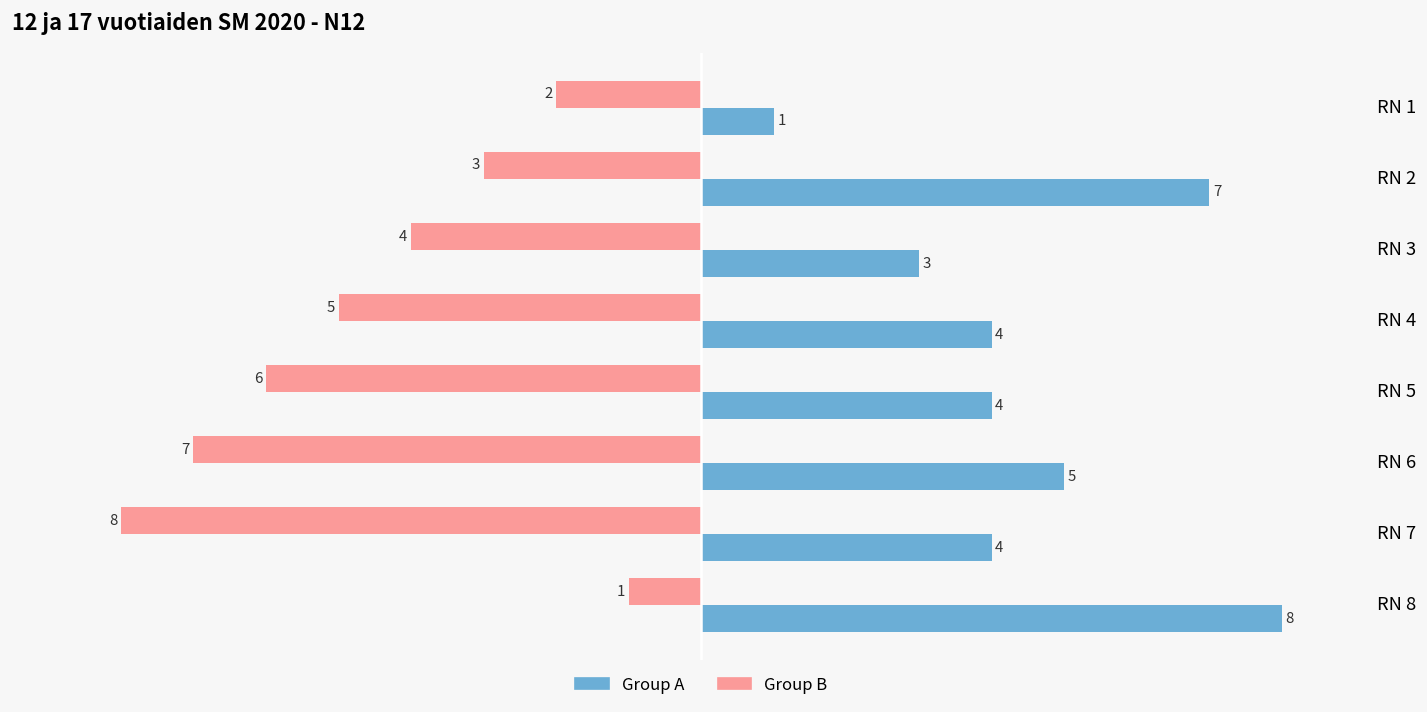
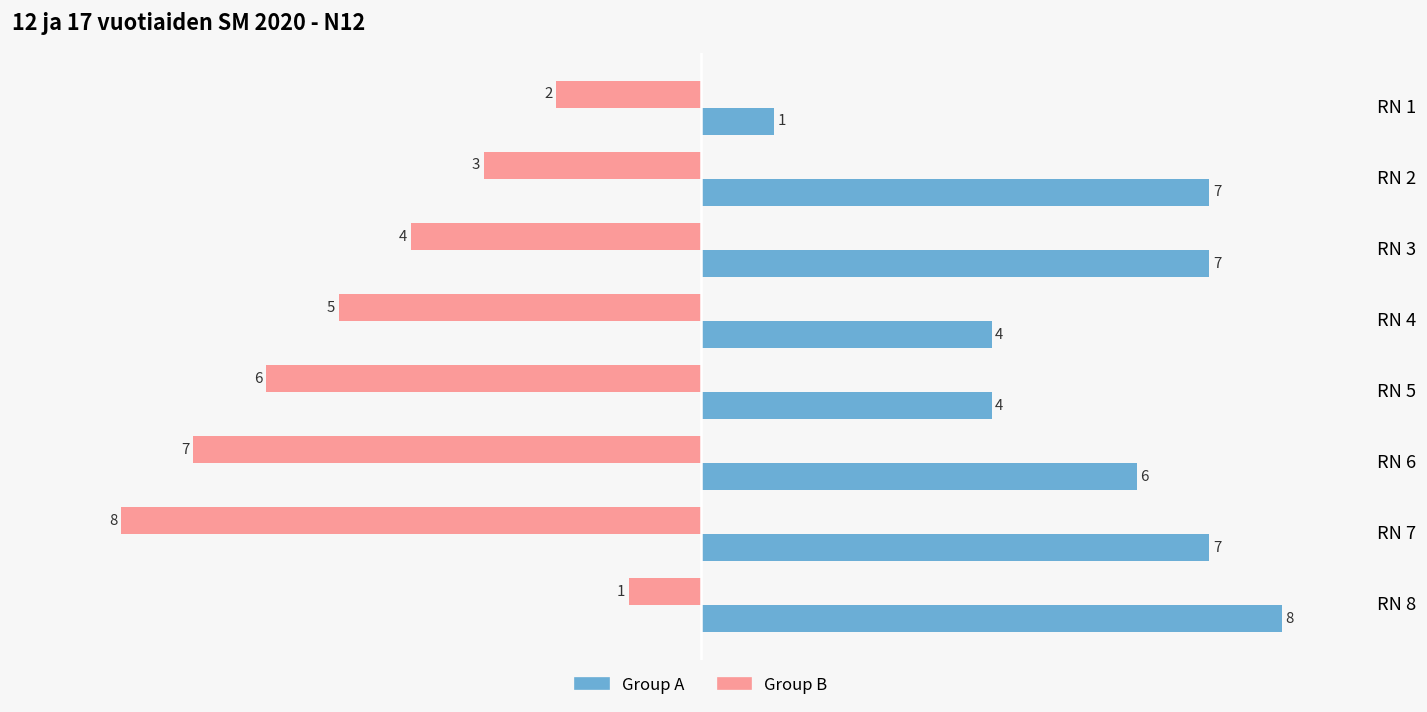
  {
    "Group A": {
      "RN 1": 1,
      "RN 2": 7,
-     "RN 3": 3,
+     "RN 3": 7,
      "RN 4": 4,
      "RN 5": 4,
-     "RN 6": 5,
-     "RN 7": 4,
+     "RN 6": 6,
+     "RN 7": 7,
      "RN 8": 8
    }
  }
